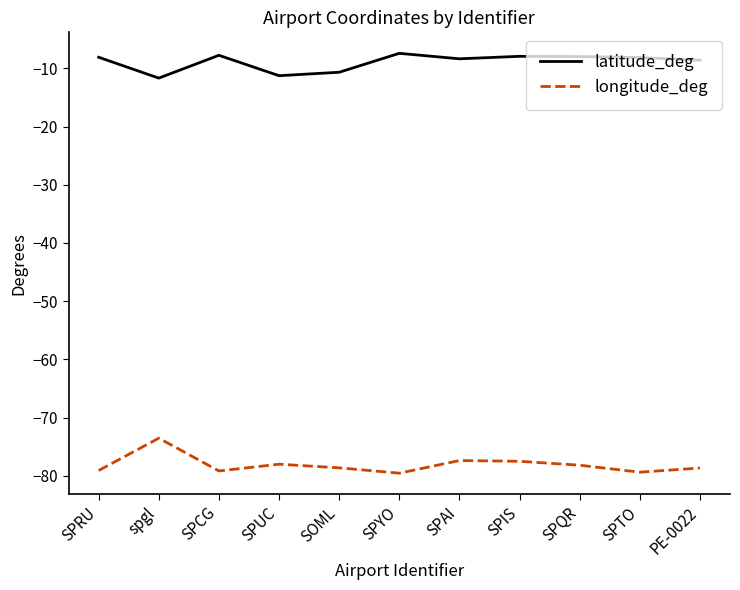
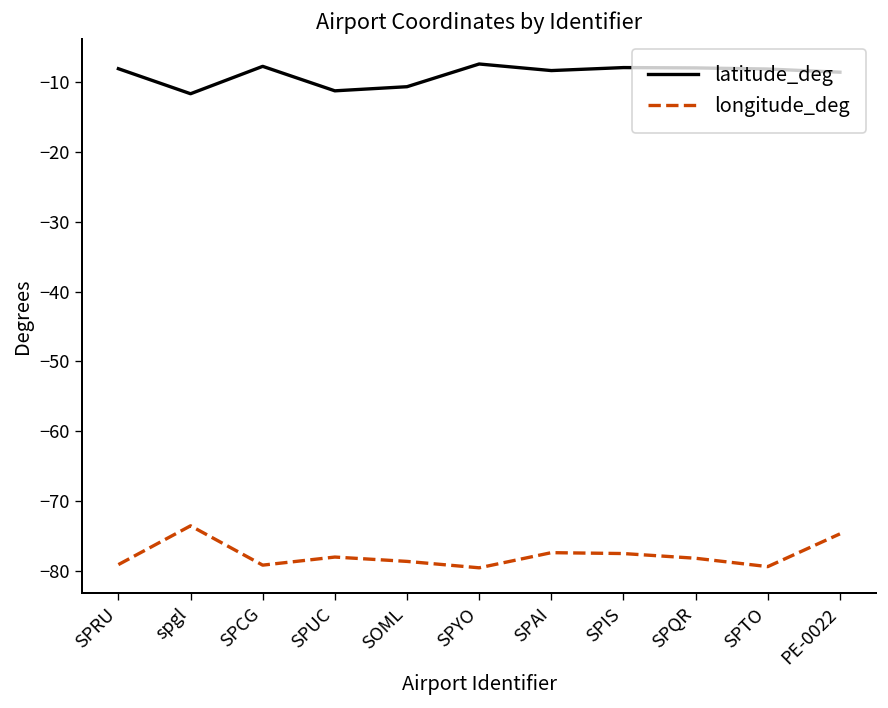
  {
    "latitude_deg": {
      "SPRU": -8,
      "spgl": -12,
      "SPCG": -8,
      "SPUC": -11,
      "SOML": -11,
      "SPYO": -7,
      "SPAI": -8,
      "SPIS": -8
    },
    "longitude_deg": {
      "SPRU": -79,
      "spgl": -74,
      "SPCG": -79,
      "SPUC": -78,
      "SOML": -79,
      "SPYO": -80,
      "SPAI": -77,
      "SPIS": -78,
      "SPQR": -78,
      "SPTO": -79,
-     "PE-0022": -79
+     "PE-0022": -75
    }
  }
